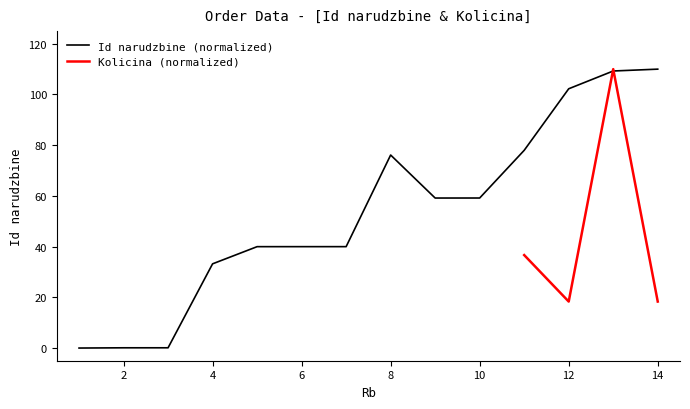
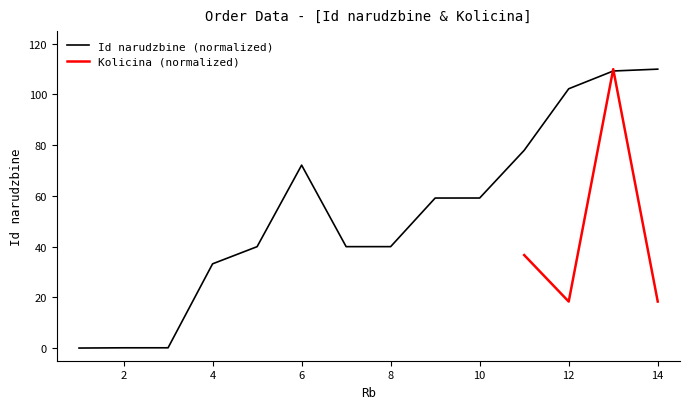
  {
    "Id narudzbine (normalized)": {
      "2": 0,
      "4": 33,
-     "6": 40,
-     "8": 76,
+     "6": 72,
+     "8": 40,
      "10": 59,
      "12": 102,
      "14": 110
    },
    "Kolicina (normalized)": {
      "12": 18,
      "14": 18
    }
  }
